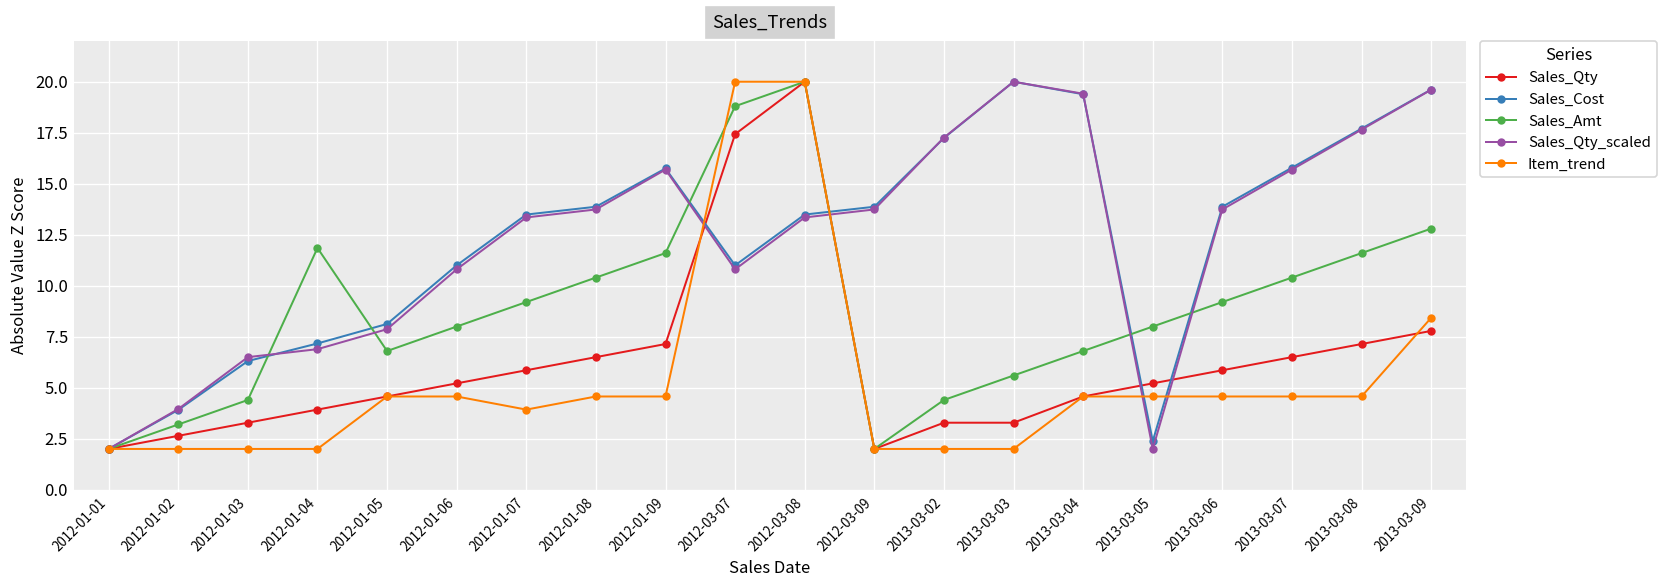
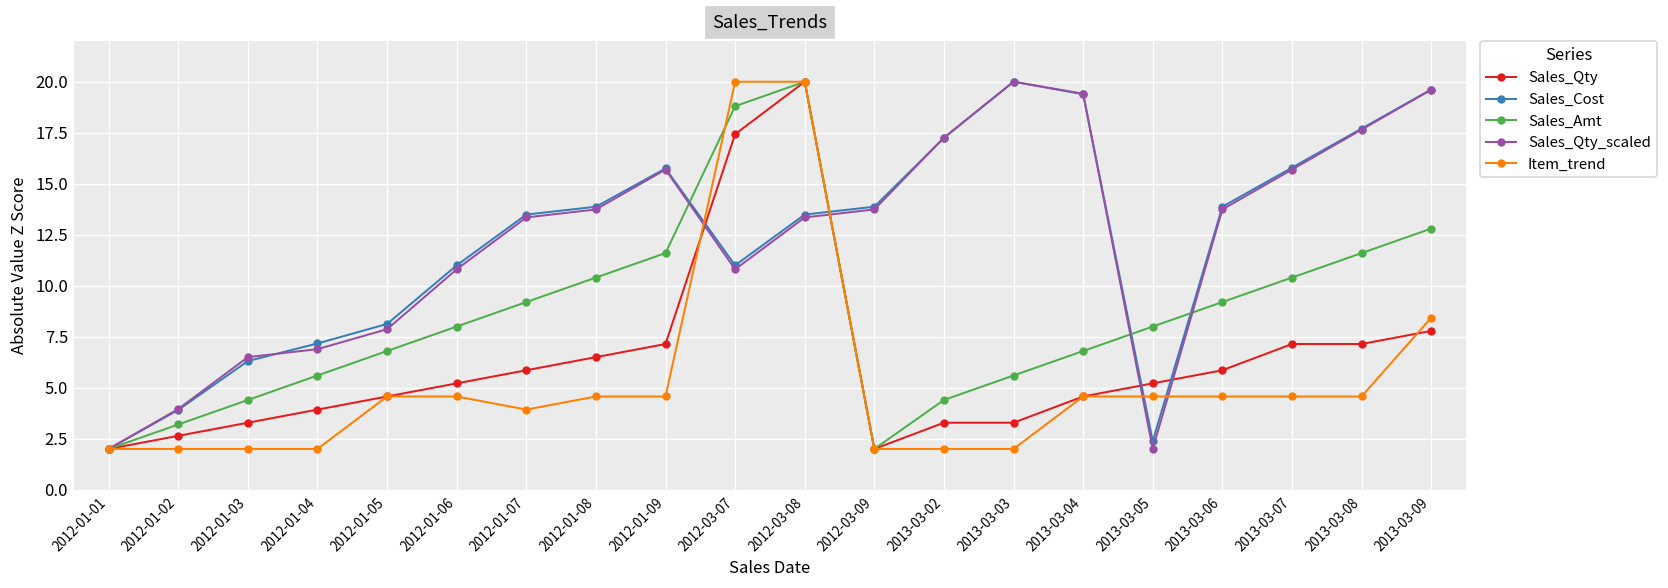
  {
    "Sales_Qty": {
      "2012-01-02": 2.6,
      "2012-01-03": 3.3,
      "2012-01-04": 3.9,
      "2012-01-06": 5.2,
      "2012-01-07": 5.9,
      "2012-01-08": 6.5,
      "2012-01-09": 7.1,
      "2012-03-07": 17.4,
      "2013-03-02": 3.3,
      "2013-03-03": 3.3,
      "2013-03-05": 5.2,
      "2013-03-06": 5.9,
-     "2013-03-07": 6.5,
+     "2013-03-07": 7.1,
      "2013-03-08": 7.1,
      "2013-03-09": 7.8
    },
    "Sales_Cost": {
      "2012-01-03": 6.3,
      "2012-01-04": 7.2,
      "2012-01-05": 8.1,
      "2012-01-06": 11.0,
      "2012-03-07": 11.0,
      "2013-03-05": 2.4
    },
    "Sales_Amt": {
      "2012-01-02": 3.2,
      "2012-01-03": 4.4,
-     "2012-01-04": 11.9,
+     "2012-01-04": 5.6,
      "2012-01-05": 6.8,
      "2012-01-06": 8.0,
      "2012-01-07": 9.2,
      "2012-01-08": 10.4,
      "2012-01-09": 11.6,
      "2012-03-07": 18.8,
      "2013-03-02": 4.4,
      "2013-03-03": 5.6,
      "2013-03-04": 6.8,
      "2013-03-05": 8.0,
      "2013-03-06": 9.2,
      "2013-03-07": 10.4,
      "2013-03-08": 11.6,
      "2013-03-09": 12.8
    },
    "Sales_Qty_scaled": {
      "2012-01-03": 6.5,
      "2012-01-04": 6.9,
      "2012-01-05": 7.9,
      "2012-01-06": 10.8,
      "2012-03-07": 10.8,
      "2013-03-05": 2.0
    },
    "Item_trend": {
      "2012-01-02": 2.0,
      "2012-01-03": 2.0,
      "2012-01-04": 2.0,
      "2012-01-06": 4.6,
      "2012-01-07": 3.9,
      "2012-01-08": 4.6,
      "2012-01-09": 4.6,
      "2012-03-07": 20.0,
      "2013-03-02": 2.0,
      "2013-03-03": 2.0,
      "2013-03-05": 4.6,
      "2013-03-06": 4.6,
      "2013-03-07": 4.6,
      "2013-03-08": 4.6,
      "2013-03-09": 8.4
    }
  }
